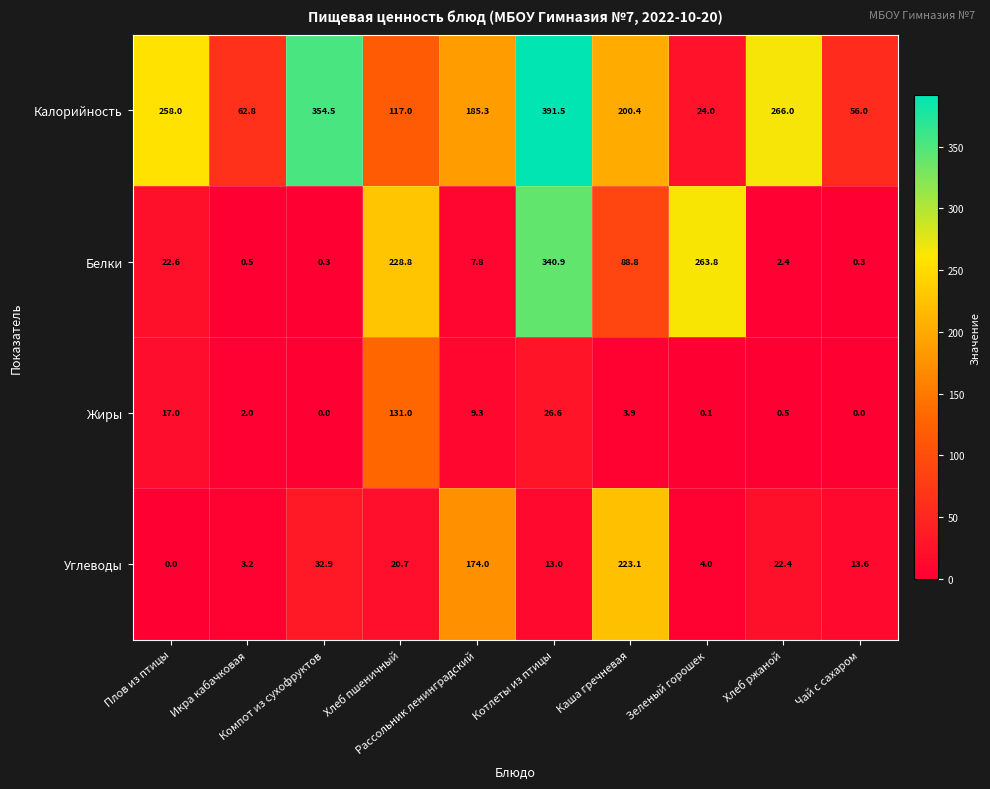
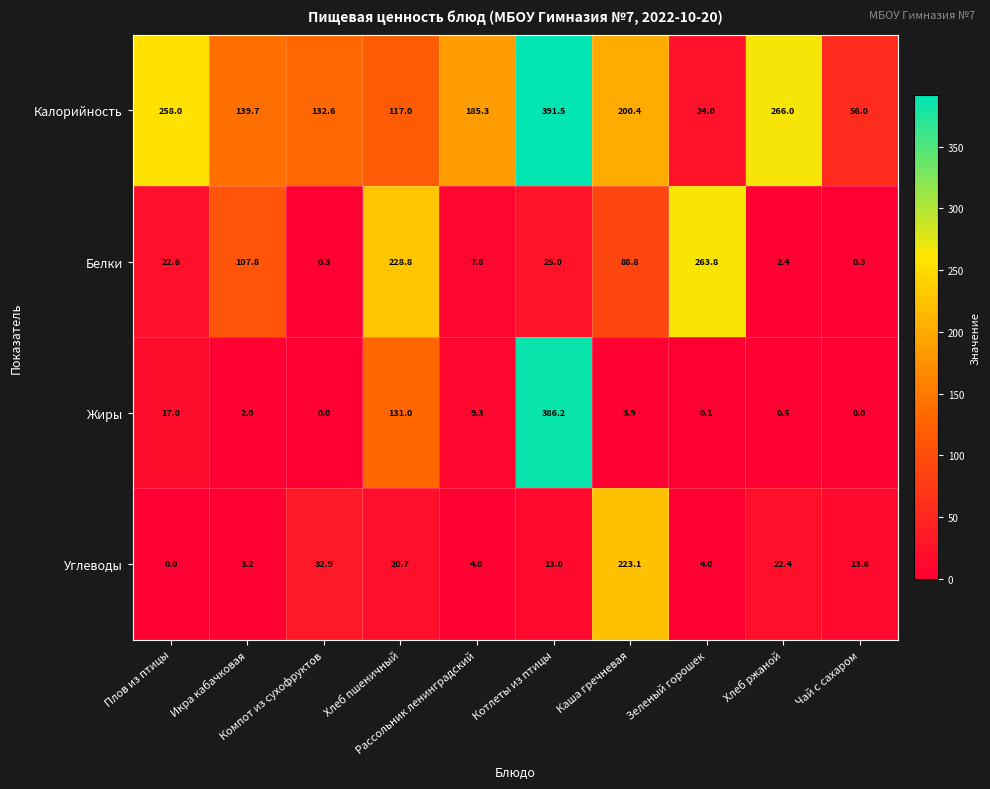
  {
    "Калорийность": {
      "Плов из птицы": 258.0,
-     "Икра кабачковая": 62.8,
-     "Компот из сухофруктов": 354.5,
+     "Икра кабачковая": 139.7,
+     "Компот из сухофруктов": 132.6,
      "Хлеб пшеничный": 117.0,
      "Рассольник ленинградский": 185.3,
      "Котлеты из птицы": 391.5,
      "Каша гречневая": 200.4,
      "Зеленый горошек": 24.0,
      "Хлеб ржаной": 266.0,
      "Чай с сахаром": 56.0
    },
    "Белки": {
      "Плов из птицы": 22.6,
-     "Икра кабачковая": 0.5,
+     "Икра кабачковая": 107.8,
      "Компот из сухофруктов": 0.3,
      "Хлеб пшеничный": 228.8,
      "Рассольник ленинградский": 7.8,
-     "Котлеты из птицы": 340.9,
+     "Котлеты из птицы": 25.0,
      "Каша гречневая": 88.8,
      "Зеленый горошек": 263.8,
      "Хлеб ржаной": 2.4,
      "Чай с сахаром": 0.3
    },
    "Жиры": {
      "Плов из птицы": 17.0,
      "Икра кабачковая": 2.0,
      "Компот из сухофруктов": 0.0,
      "Хлеб пшеничный": 131.0,
      "Рассольник ленинградский": 9.3,
-     "Котлеты из птицы": 26.6,
+     "Котлеты из птицы": 386.2,
      "Каша гречневая": 3.9,
      "Зеленый горошек": 0.1,
      "Хлеб ржаной": 0.5,
      "Чай с сахаром": 0.0
    },
    "Углеводы": {
      "Плов из птицы": 0.0,
      "Икра кабачковая": 3.2,
      "Компот из сухофруктов": 32.9,
      "Хлеб пшеничный": 20.7,
-     "Рассольник ленинградский": 174.0,
+     "Рассольник ленинградский": 4.0,
      "Котлеты из птицы": 13.0,
      "Каша гречневая": 223.1,
      "Зеленый горошек": 4.0,
      "Хлеб ржаной": 22.4,
      "Чай с сахаром": 13.6
    }
  }
